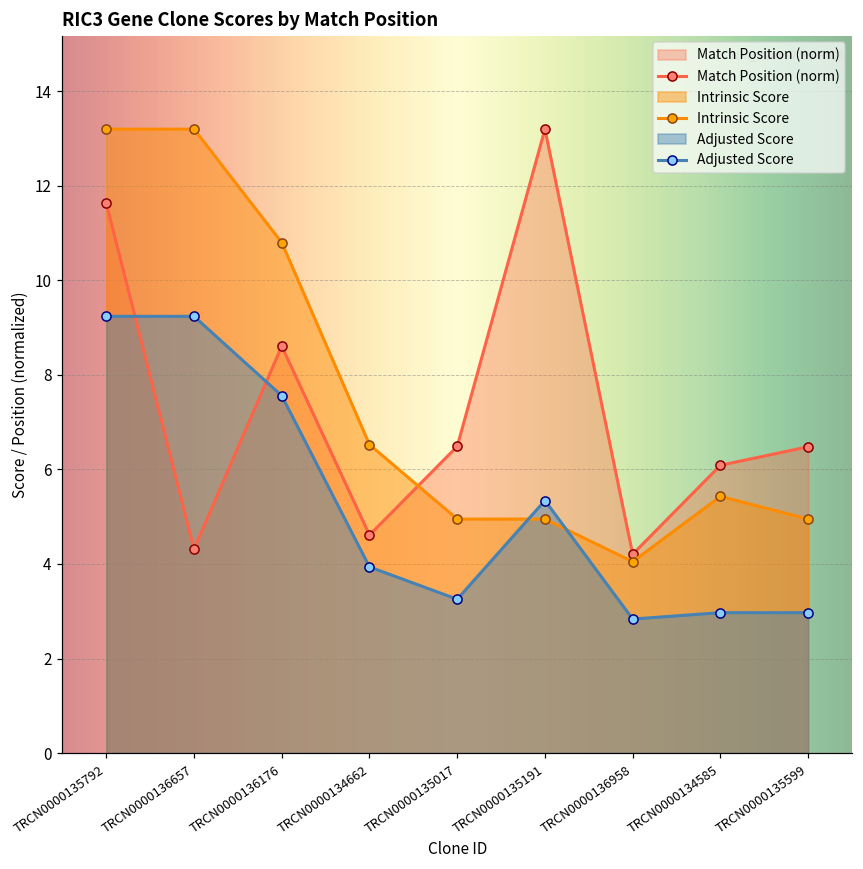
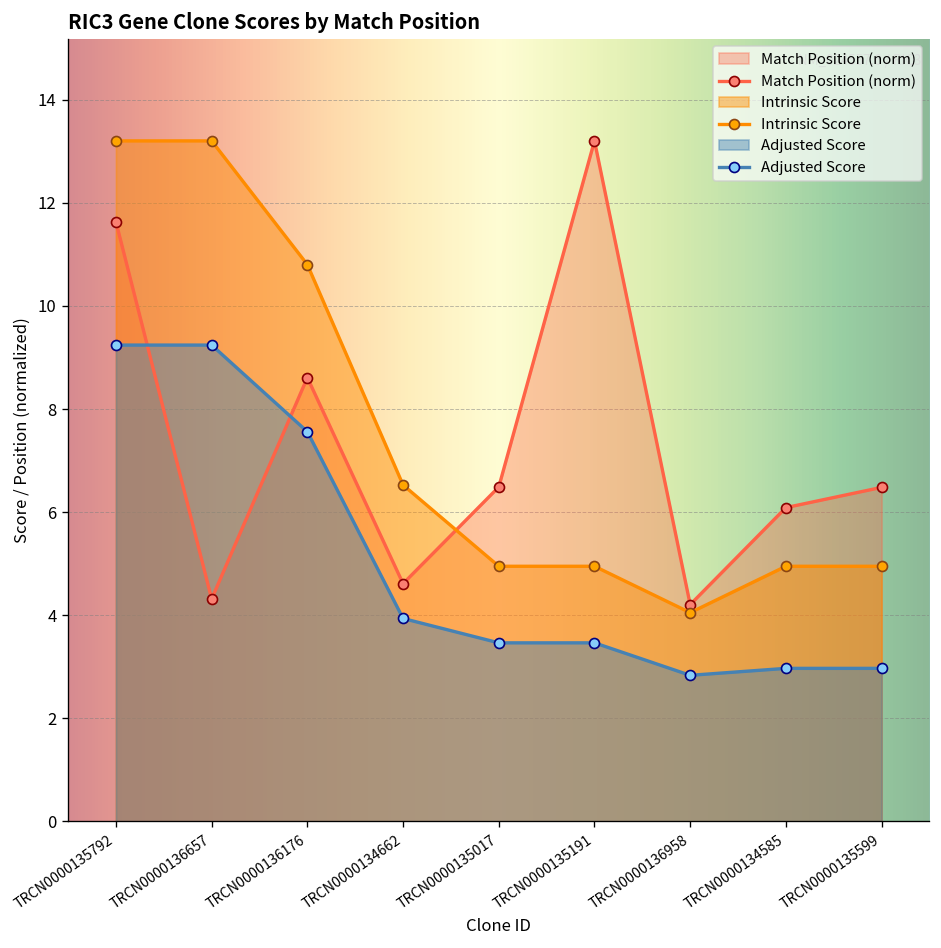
  {
    "Match Position (norm)": {
      "TRCN0000135792": 11.6,
      "TRCN0000136657": 4.3,
      "TRCN0000136176": 8.6,
      "TRCN0000134662": 4.6,
      "TRCN0000135017": 6.5,
      "TRCN0000135191": 13.2,
      "TRCN0000136958": 4.2,
      "TRCN0000134585": 6.1,
      "TRCN0000135599": 6.5
    },
    "Intrinsic Score": {
      "TRCN0000135792": 13.2,
      "TRCN0000136657": 13.2,
      "TRCN0000136176": 10.8,
      "TRCN0000134662": 6.5,
      "TRCN0000135017": 5.0,
      "TRCN0000135191": 5.0,
      "TRCN0000136958": 4.1,
-     "TRCN0000134585": 5.4,
+     "TRCN0000134585": 5.0,
      "TRCN0000135599": 5.0
    },
    "Adjusted Score": {
      "TRCN0000135792": 9.2,
      "TRCN0000136657": 9.2,
      "TRCN0000136176": 7.6,
      "TRCN0000134662": 3.9,
-     "TRCN0000135017": 3.3,
-     "TRCN0000135191": 5.3,
+     "TRCN0000135017": 3.5,
+     "TRCN0000135191": 3.5,
      "TRCN0000136958": 2.8,
      "TRCN0000134585": 3.0,
      "TRCN0000135599": 3.0
    }
  }
